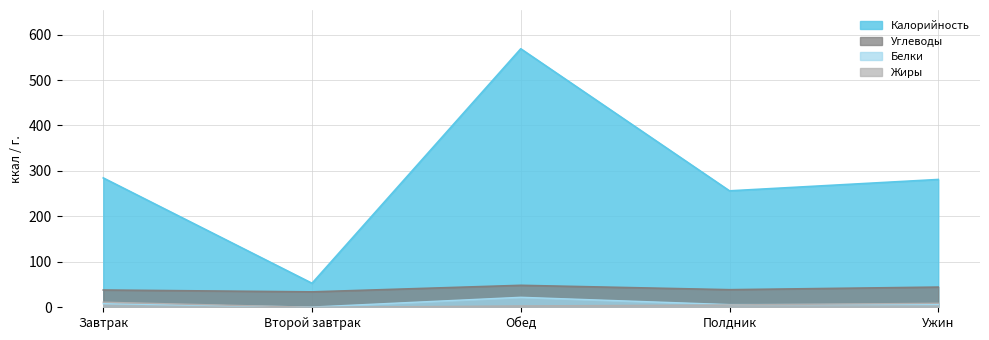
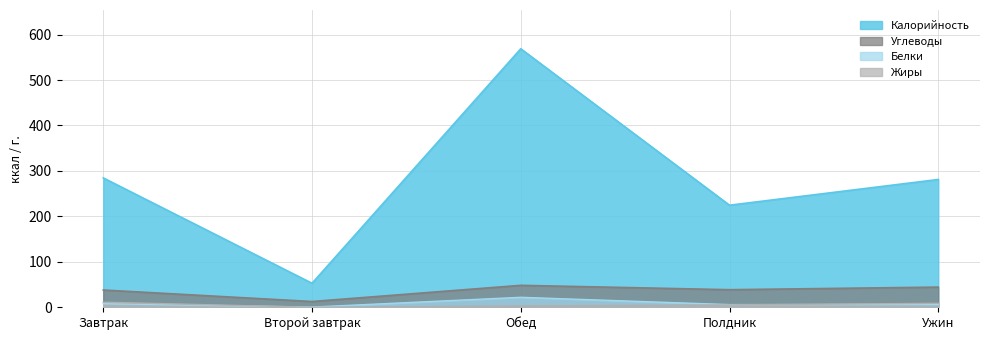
  {
    "Калорийность": {
      "Завтрак": 280,
      "Второй завтрак": 50,
      "Обед": 570,
-     "Полдник": 260,
+     "Полдник": 220,
      "Ужин": 280
    },
    "Углеводы": {
      "Завтрак": 40,
-     "Второй завтрак": 30,
+     "Второй завтрак": 10,
      "Обед": 50,
      "Полдник": 40,
      "Ужин": 40
    },
    "Белки": {
      "Обед": 20
    },
    "Жиры": {
      "Обед": 0
    }
  }
